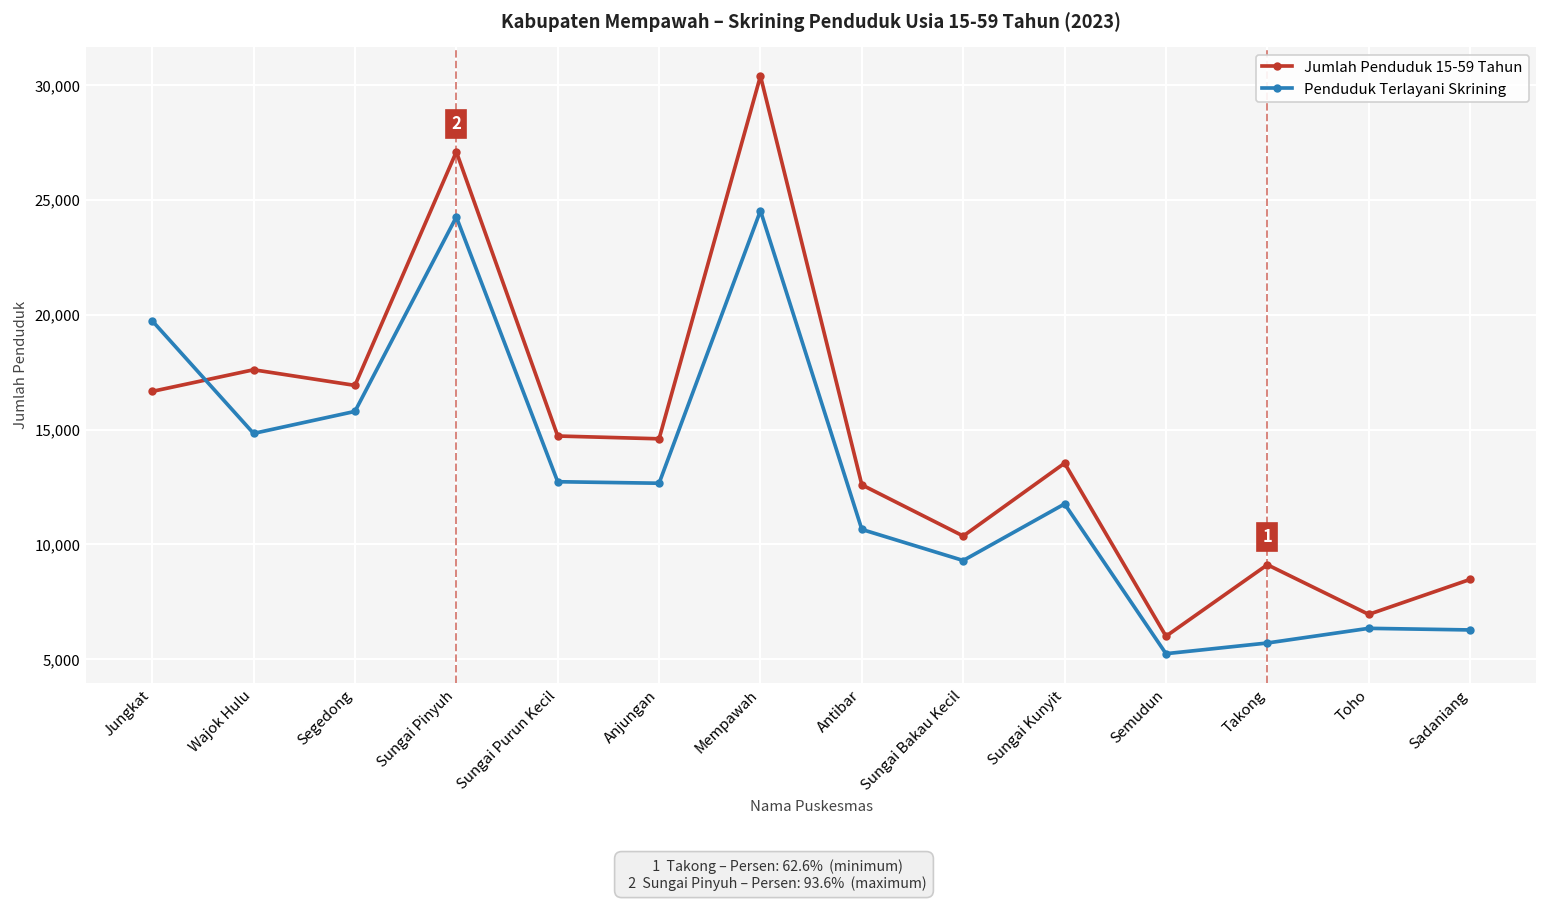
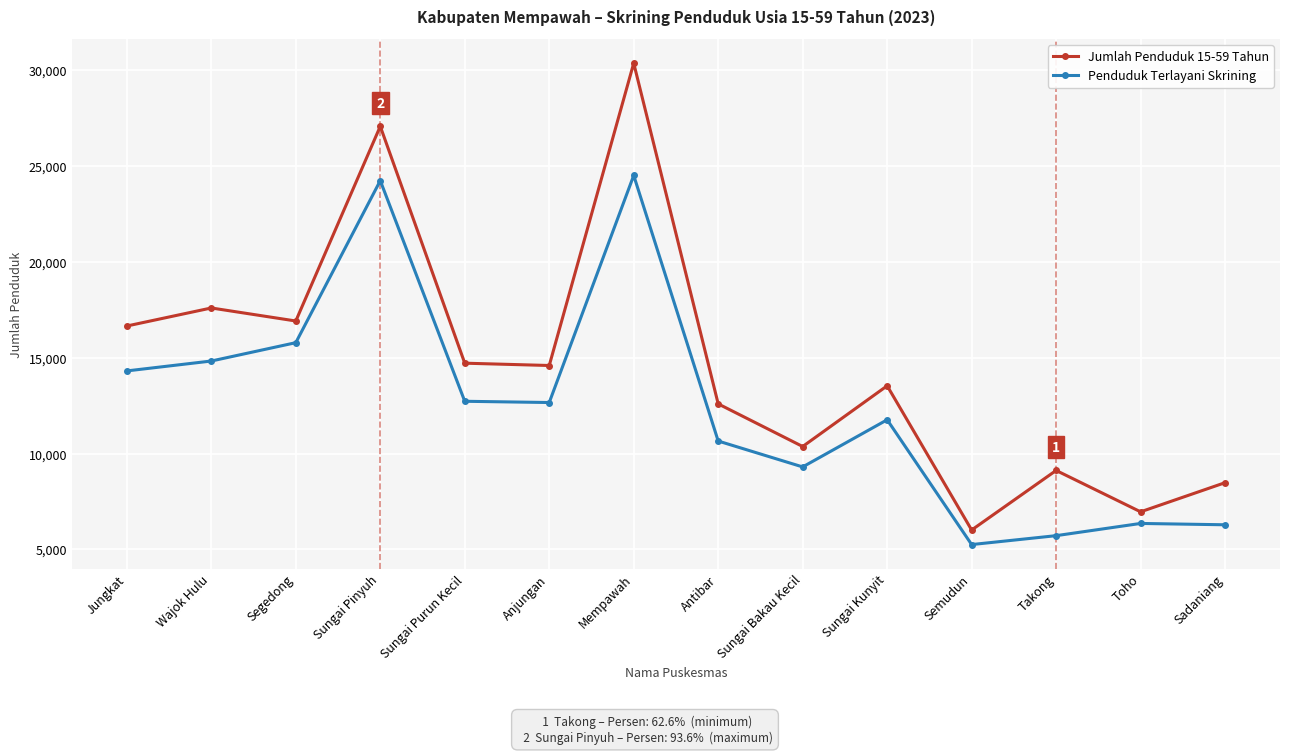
  {
    "Jumlah Penduduk 15-59 Tahun": {
      "Jungkat": "16,700",
      "Wajok Hulu": "17,600",
      "Segedong": "16,900",
      "Sungai Purun Kecil": "14,700",
      "Anjungan": "14,600",
      "Mempawah": "30,400",
      "Antibar": "12,600",
      "Sungai Bakau Kecil": "10,400",
      "Sungai Kunyit": "13,500",
      "Semudun": "6,000",
      "Toho": "7,000",
      "Sadaniang": "8,500"
    },
    "Penduduk Terlayani Skrining": {
-     "Jungkat": "19,700",
+     "Jungkat": "14,300",
      "Wajok Hulu": "14,800",
      "Segedong": "15,800",
      "Sungai Pinyuh": "24,200",
      "Sungai Purun Kecil": "12,700",
      "Anjungan": "12,700",
      "Mempawah": "24,500",
      "Antibar": "10,700",
      "Sungai Bakau Kecil": "9,300",
      "Sungai Kunyit": "11,800",
      "Semudun": "5,200",
      "Takong": "5,700",
      "Toho": "6,300",
      "Sadaniang": "6,300"
    }
  }
